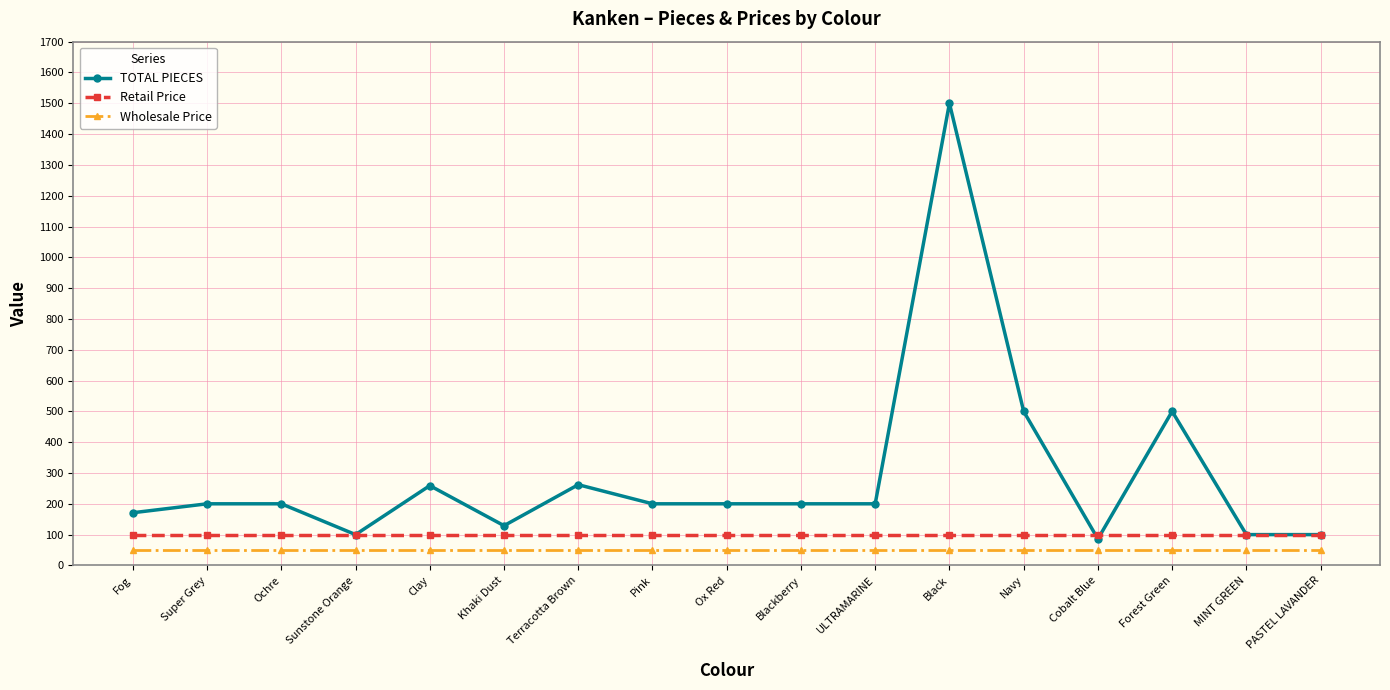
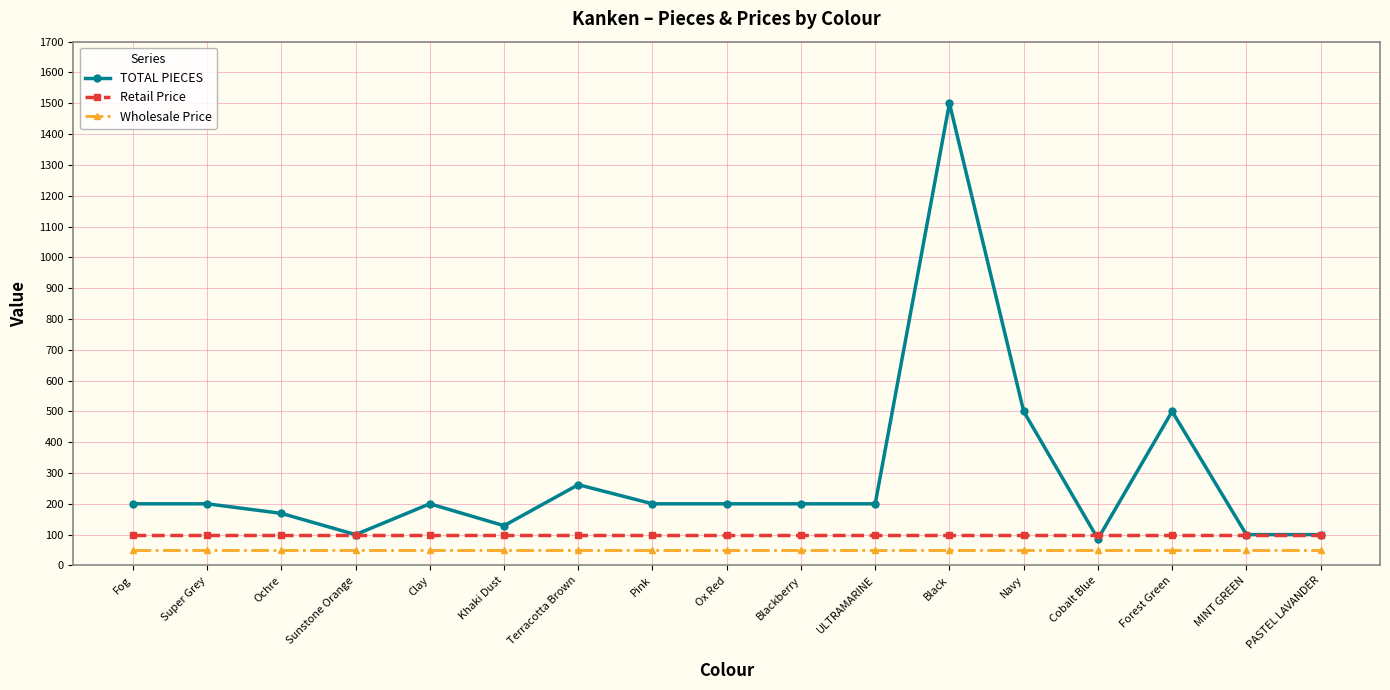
  {
    "TOTAL PIECES": {
-     "Fog": 170,
+     "Fog": 200,
      "Super Grey": 200,
-     "Ochre": 200,
-     "Clay": 260,
+     "Ochre": 170,
+     "Clay": 200,
      "Khaki Dust": 130,
      "Terracotta Brown": 260,
      "Pink": 200,
      "Ox Red": 200,
      "Blackberry": 200,
      "ULTRAMARINE": 200,
      "Black": 1500,
      "Navy": 500,
      "Cobalt Blue": 90,
      "Forest Green": 500
    },
    "Retail Price": {
      "Fog": 100,
      "Super Grey": 100,
      "Ochre": 100,
      "Clay": 100,
      "Khaki Dust": 100,
      "Terracotta Brown": 100,
      "Pink": 100,
      "Ox Red": 100,
      "Blackberry": 100,
      "ULTRAMARINE": 100,
      "Black": 100,
      "Navy": 100,
      "Cobalt Blue": 100,
      "Forest Green": 100
    },
    "Wholesale Price": {
      "Fog": 50,
      "Super Grey": 50,
      "Ochre": 50,
      "Sunstone Orange": 50,
      "Clay": 50,
      "Khaki Dust": 50,
      "Terracotta Brown": 50,
      "Pink": 50,
      "Ox Red": 50,
      "Blackberry": 50,
      "ULTRAMARINE": 50,
      "Black": 50,
      "Navy": 50,
      "Cobalt Blue": 50,
      "Forest Green": 50,
      "MINT GREEN": 50,
      "PASTEL LAVANDER": 50
    }
  }
